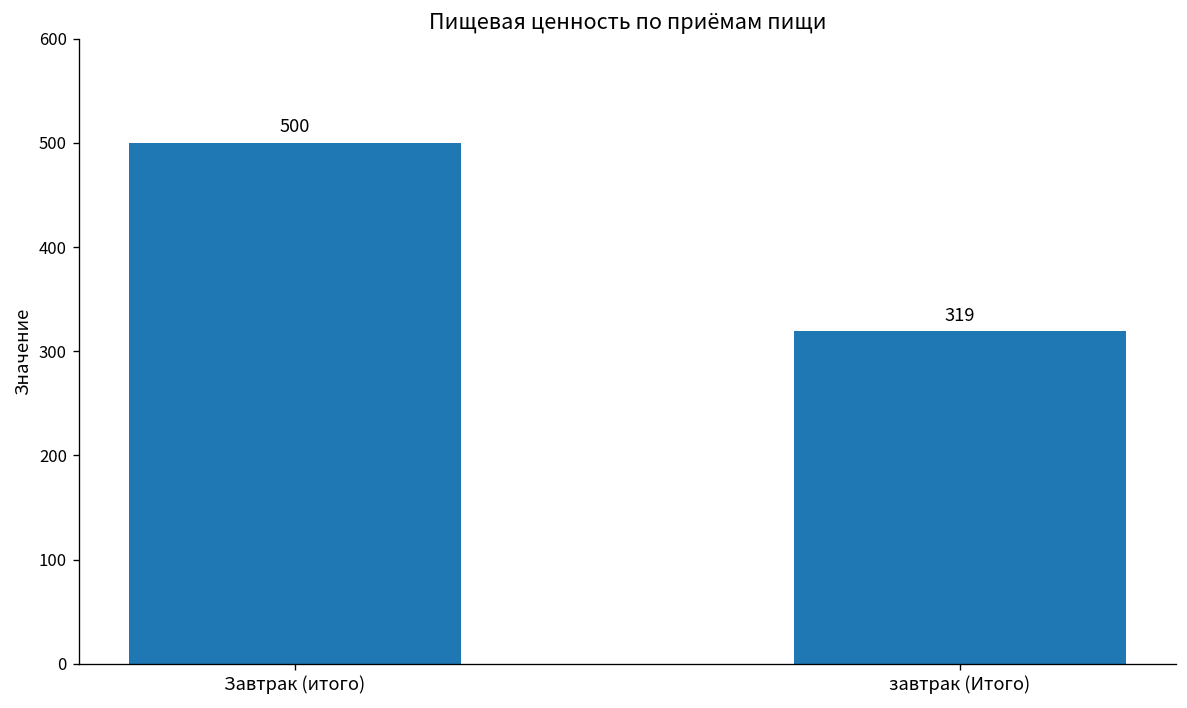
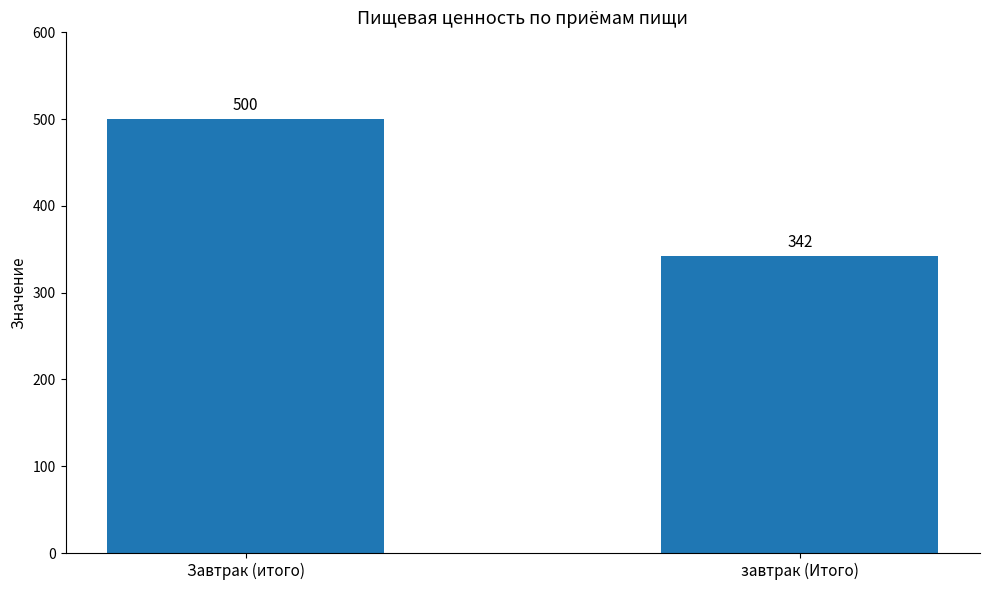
  {
    "Завтрак (итого)": 500,
-   "завтрак (Итого)": 319
+   "завтрак (Итого)": 342
  }
